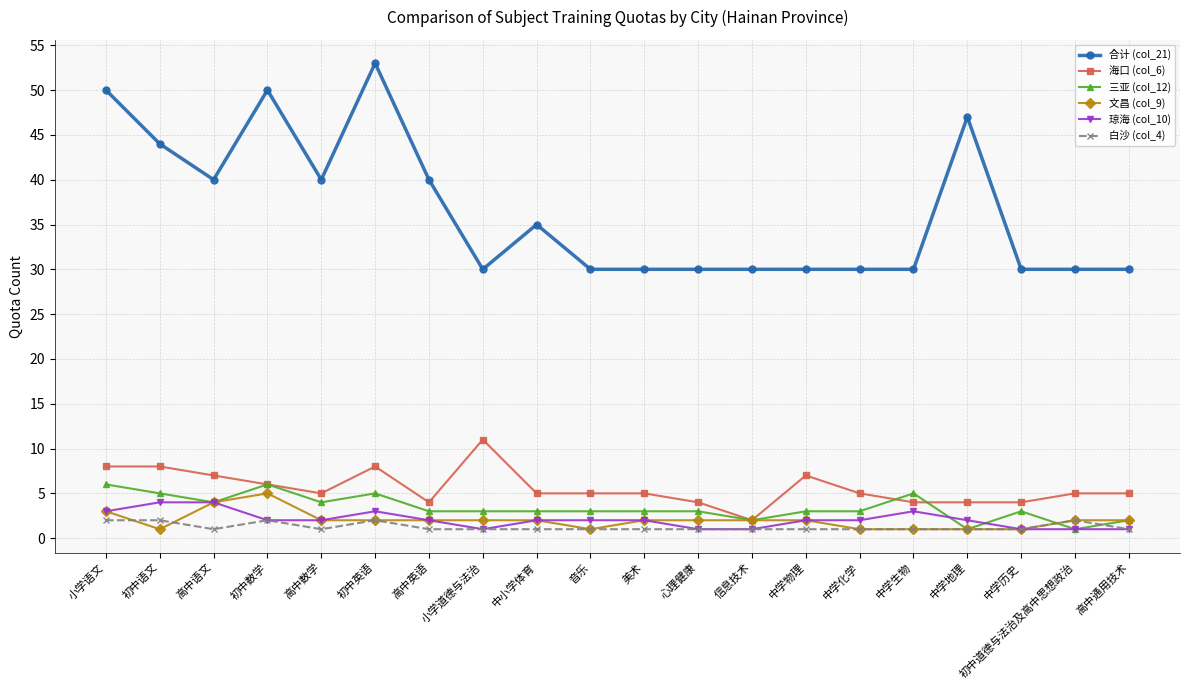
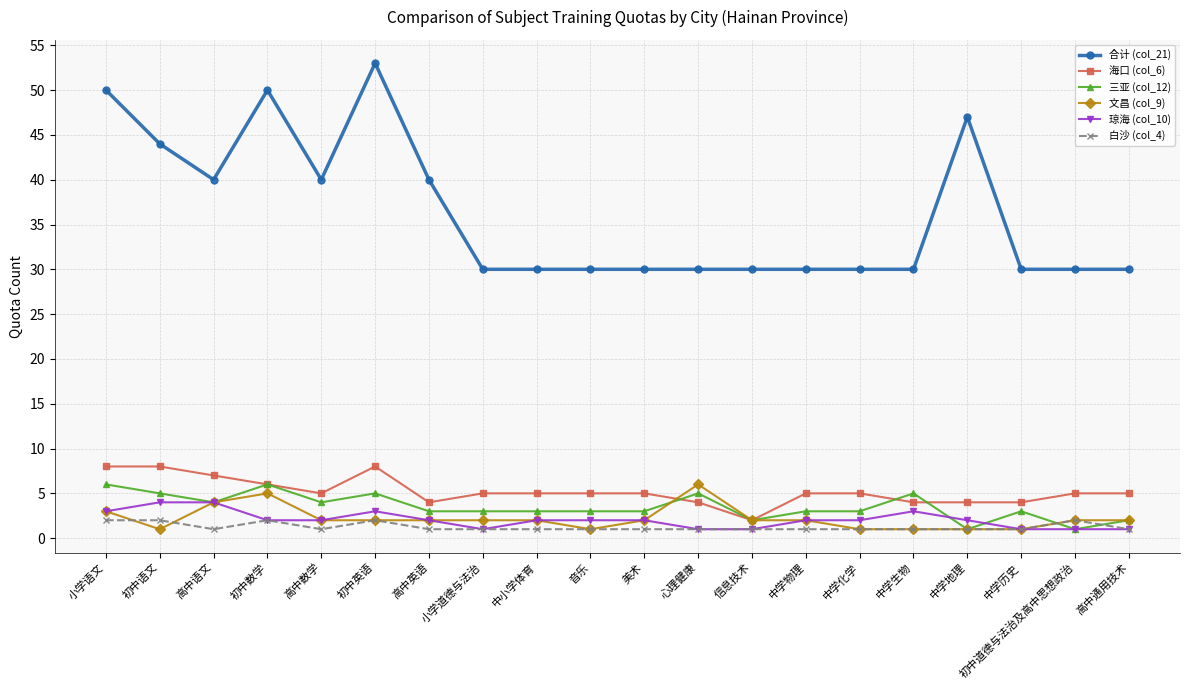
  {
    "合计 (col_21)": {
      "小学语文": 50,
      "初中语文": 44,
      "高中语文": 40,
      "初中数学": 50,
      "高中数学": 40,
      "初中英语": 53,
      "高中英语": 40,
      "小学道德与法治": 30,
-     "中小学体育": 35,
+     "中小学体育": 30,
      "音乐": 30,
      "美术": 30,
      "心理健康": 30,
      "信息技术": 30,
      "中学物理": 30,
      "中学化学": 30,
      "中学生物": 30,
      "中学地理": 47,
      "中学历史": 30,
      "初中道德与法治及高中思想政治": 30,
      "高中通用技术": 30
    },
    "海口 (col_6)": {
      "小学语文": 8,
      "初中语文": 8,
      "高中语文": 7,
      "高中数学": 5,
      "初中英语": 8,
      "高中英语": 4,
-     "小学道德与法治": 11,
+     "小学道德与法治": 5,
      "中小学体育": 5,
      "音乐": 5,
      "美术": 5,
      "心理健康": 4,
-     "中学物理": 7,
+     "中学物理": 5,
      "中学化学": 5,
      "中学生物": 4,
      "中学地理": 4,
      "中学历史": 4,
      "初中道德与法治及高中思想政治": 5,
      "高中通用技术": 5
    },
    "三亚 (col_12)": {
      "小学语文": 6,
      "初中语文": 5,
      "高中数学": 4,
      "初中英语": 5,
      "高中英语": 3,
      "小学道德与法治": 3,
      "中小学体育": 3,
      "音乐": 3,
      "美术": 3,
-     "心理健康": 3,
+     "心理健康": 5,
      "中学物理": 3,
      "中学化学": 3,
      "中学生物": 5,
      "中学历史": 3
    },
    "文昌 (col_9)": {
      "初中语文": 1,
      "初中数学": 5,
      "小学道德与法治": 2,
-     "心理健康": 2
+     "心理健康": 6
    },
    "琼海 (col_10)": {
      "初中语文": 4,
      "初中英语": 3,
      "音乐": 2,
      "中学化学": 2,
      "中学生物": 3,
      "中学地理": 2
    },
    "白沙 (col_4)": {
      "小学语文": 2,
      "初中语文": 2,
      "高中语文": 1,
      "高中数学": 1,
      "高中英语": 1,
      "中小学体育": 1,
      "美术": 1,
      "中学物理": 1
    }
  }
